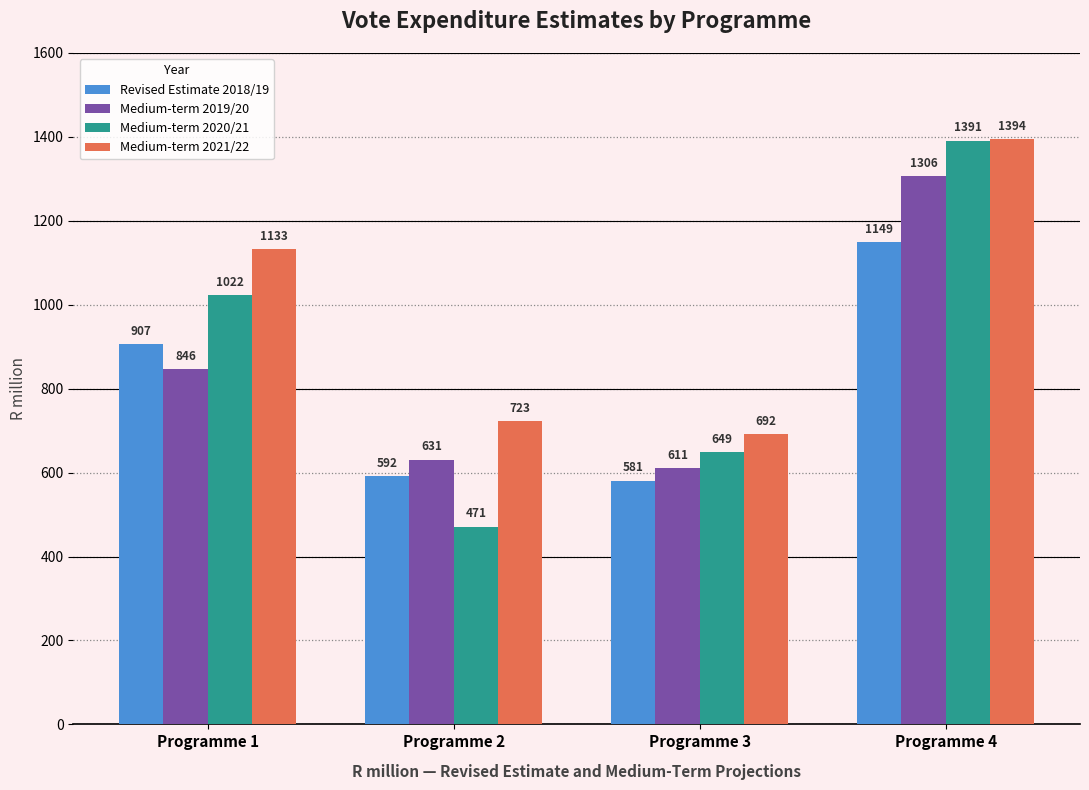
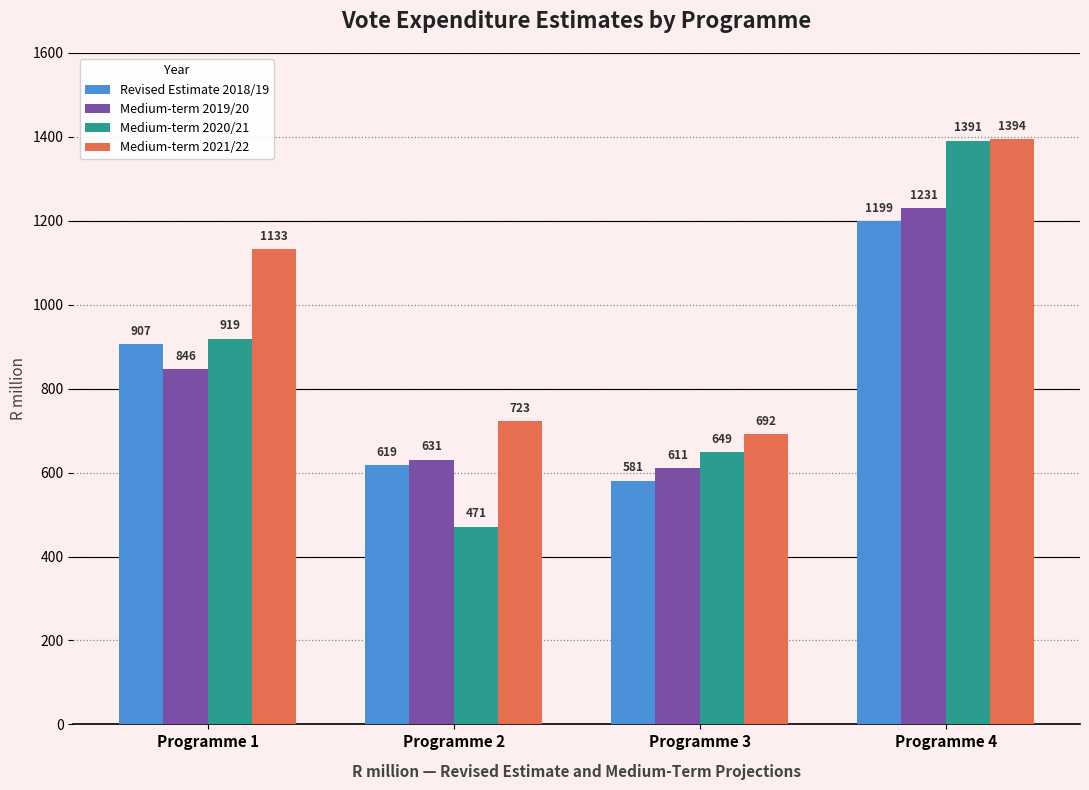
  {
    "Revised Estimate 2018/19": {
      "Programme 1": 907,
-     "Programme 2": 592,
+     "Programme 2": 619,
      "Programme 3": 581,
-     "Programme 4": 1149
+     "Programme 4": 1199
    },
    "Medium-term 2019/20": {
      "Programme 1": 846,
      "Programme 2": 631,
      "Programme 3": 611,
-     "Programme 4": 1306
+     "Programme 4": 1231
    },
    "Medium-term 2020/21": {
-     "Programme 1": 1022,
+     "Programme 1": 919,
      "Programme 2": 471,
      "Programme 3": 649,
      "Programme 4": 1391
    },
    "Medium-term 2021/22": {
      "Programme 1": 1133,
      "Programme 2": 723,
      "Programme 3": 692,
      "Programme 4": 1394
    }
  }
